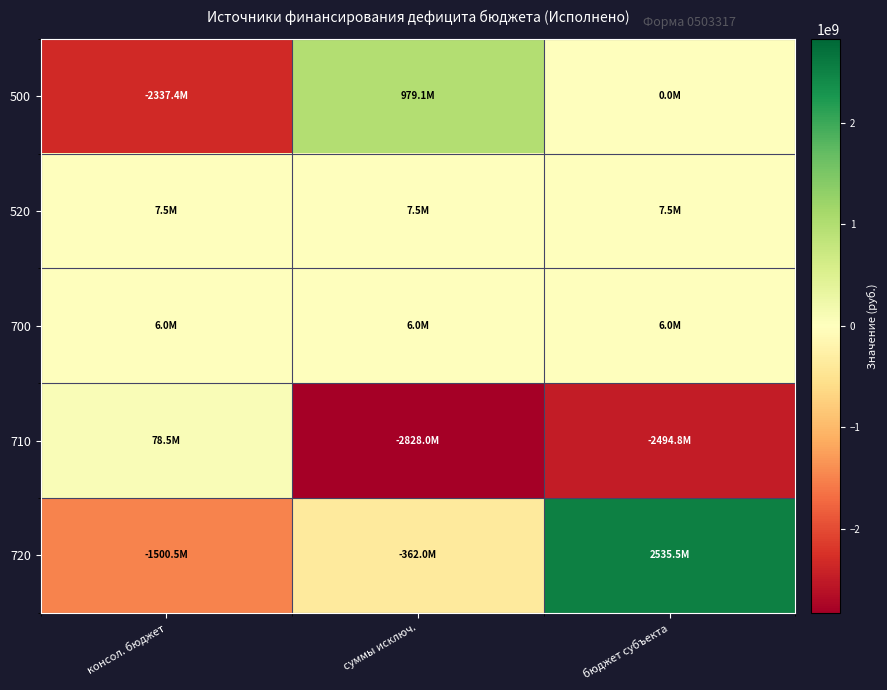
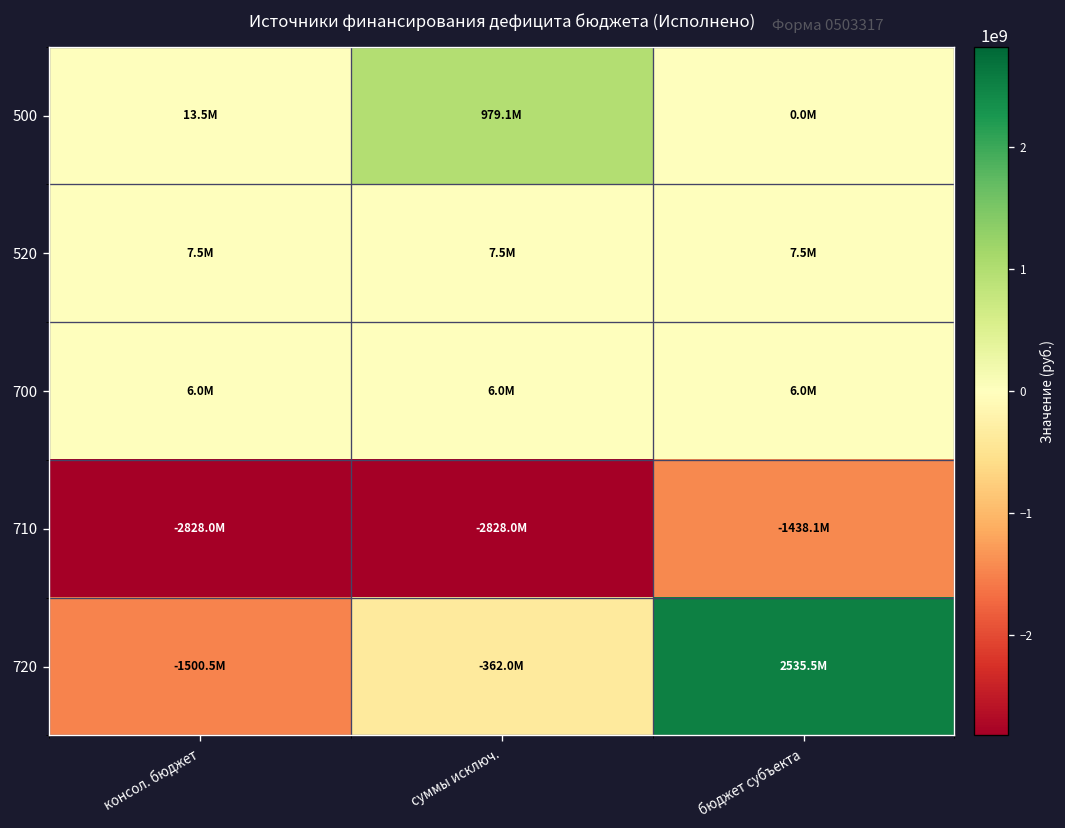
  {
    "500": {
-     "консол. бюджет": "-2337.4M",
+     "консол. бюджет": "13.5M",
      "суммы исключ.": "979.1M",
      "бюджет субъекта": "0.0M"
    },
    "520": {
      "консол. бюджет": "7.5M",
      "суммы исключ.": "7.5M",
      "бюджет субъекта": "7.5M"
    },
    "700": {
      "консол. бюджет": "6.0M",
      "суммы исключ.": "6.0M",
      "бюджет субъекта": "6.0M"
    },
    "710": {
-     "консол. бюджет": "78.5M",
+     "консол. бюджет": "-2828.0M",
      "суммы исключ.": "-2828.0M",
-     "бюджет субъекта": "-2494.8M"
+     "бюджет субъекта": "-1438.1M"
    },
    "720": {
      "консол. бюджет": "-1500.5M",
      "суммы исключ.": "-362.0M",
      "бюджет субъекта": "2535.5M"
    }
  }
